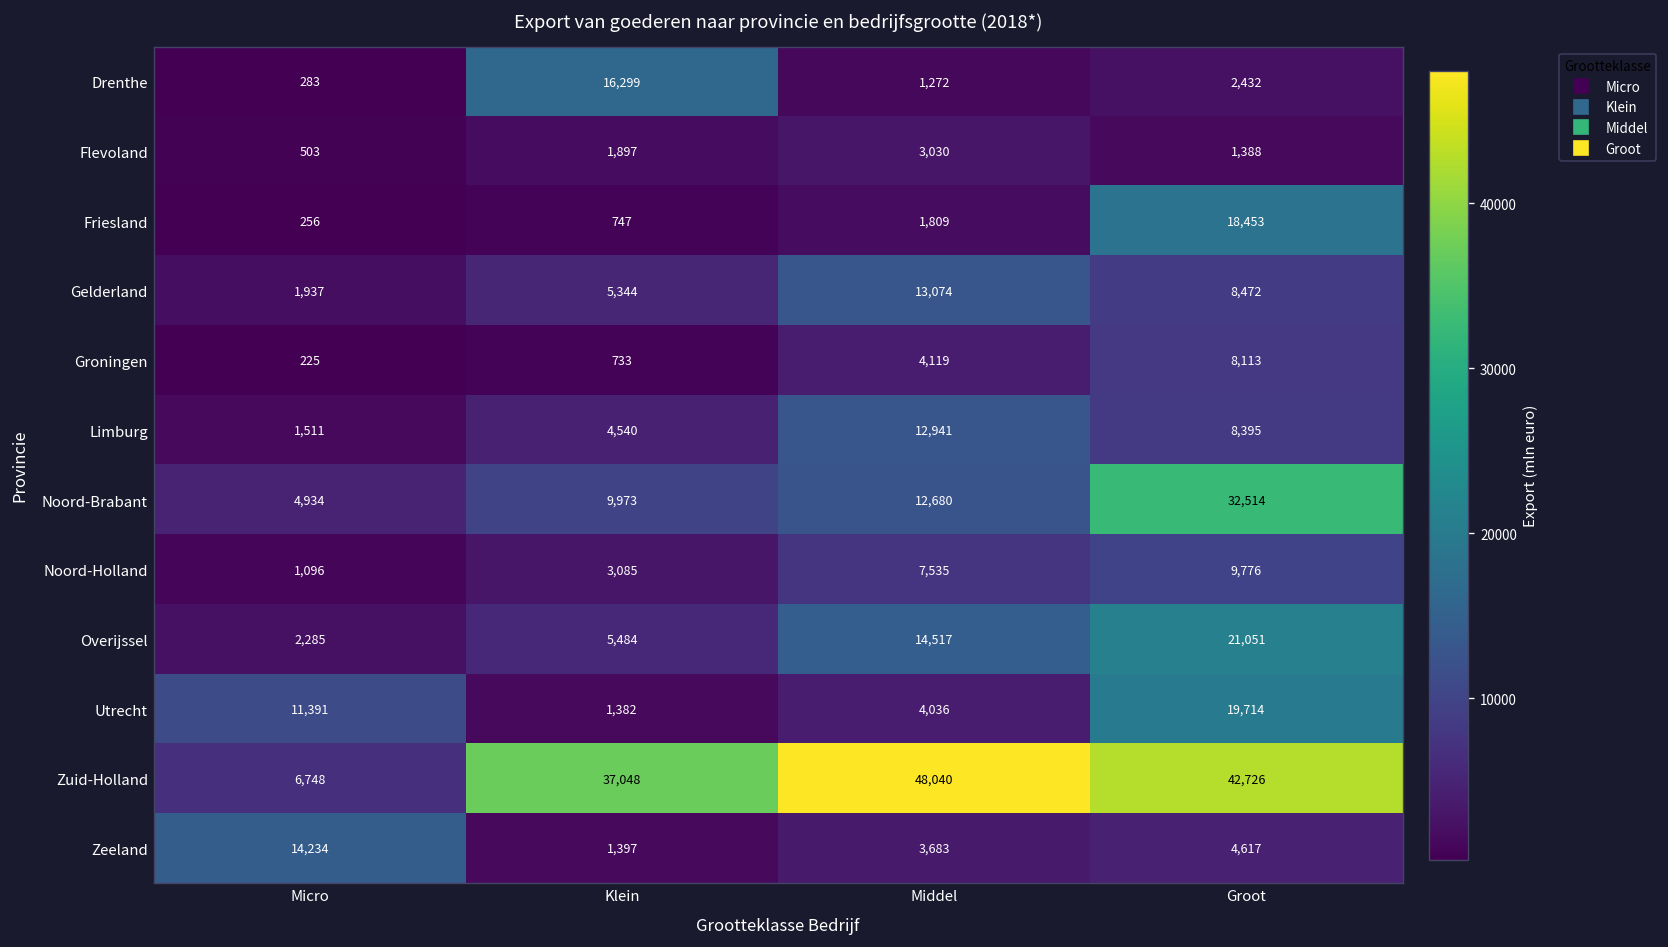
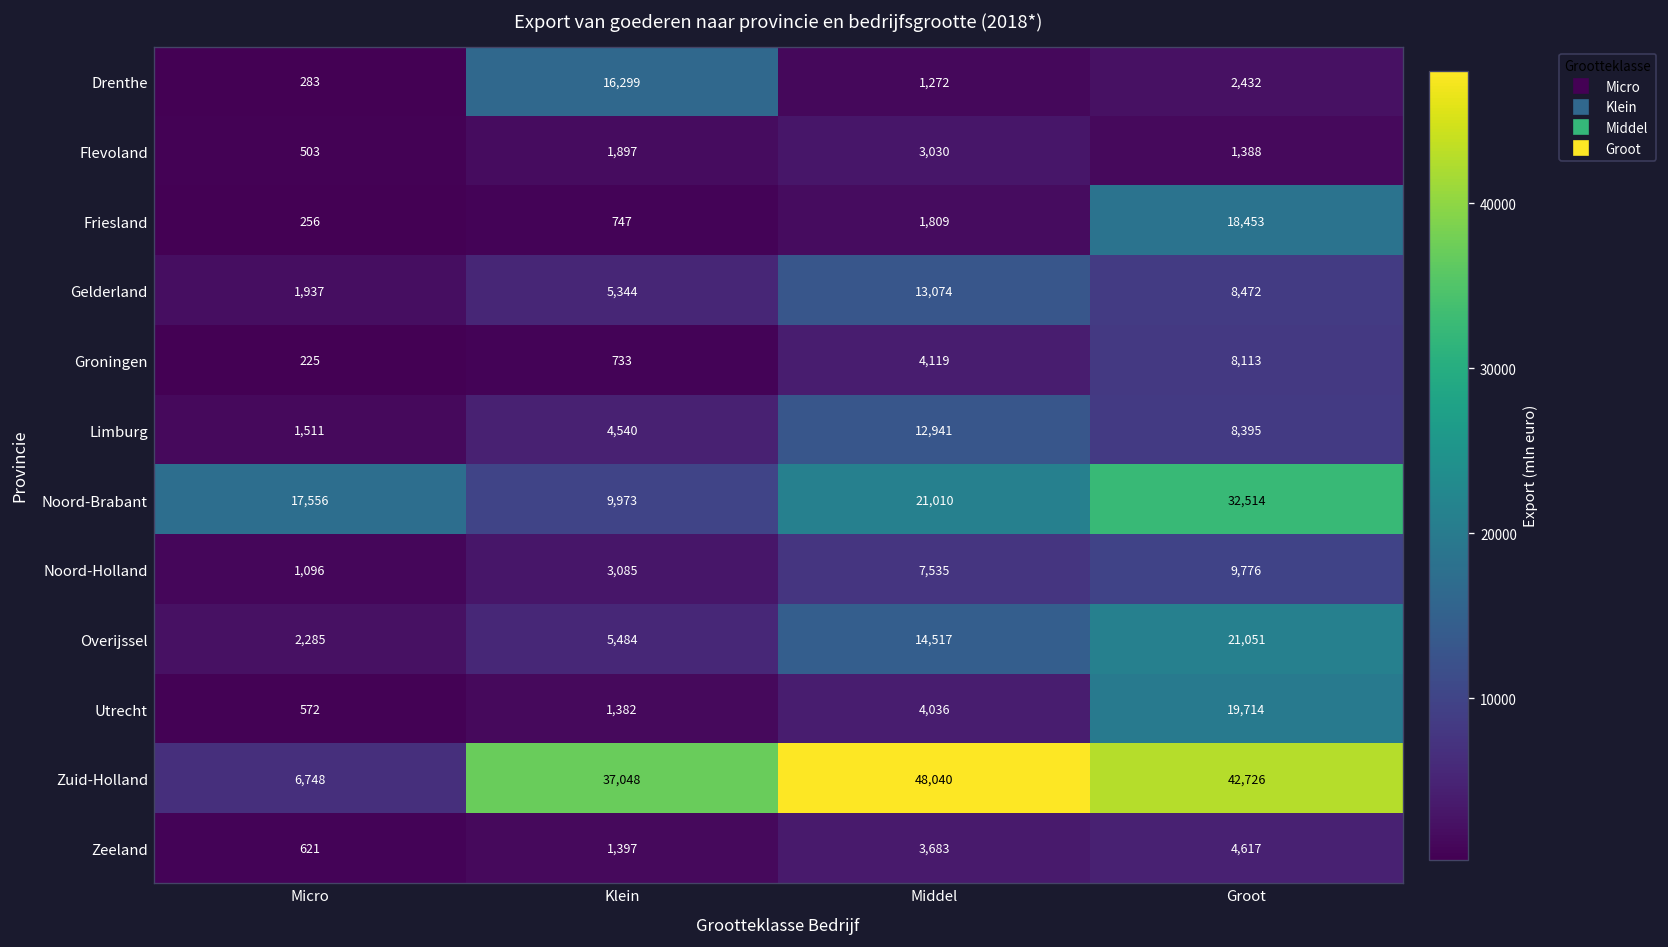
  {
    "Drenthe": {
      "Micro": "283",
      "Klein": "16,299",
      "Middel": "1,272",
      "Groot": "2,432"
    },
    "Flevoland": {
      "Micro": "503",
      "Klein": "1,897",
      "Middel": "3,030",
      "Groot": "1,388"
    },
    "Friesland": {
      "Micro": "256",
      "Klein": "747",
      "Middel": "1,809",
      "Groot": "18,453"
    },
    "Gelderland": {
      "Micro": "1,937",
      "Klein": "5,344",
      "Middel": "13,074",
      "Groot": "8,472"
    },
    "Groningen": {
      "Micro": "225",
      "Klein": "733",
      "Middel": "4,119",
      "Groot": "8,113"
    },
    "Limburg": {
      "Micro": "1,511",
      "Klein": "4,540",
      "Middel": "12,941",
      "Groot": "8,395"
    },
    "Noord-Brabant": {
-     "Micro": "4,934",
+     "Micro": "17,556",
      "Klein": "9,973",
-     "Middel": "12,680",
+     "Middel": "21,010",
      "Groot": "32,514"
    },
    "Noord-Holland": {
      "Micro": "1,096",
      "Klein": "3,085",
      "Middel": "7,535",
      "Groot": "9,776"
    },
    "Overijssel": {
      "Micro": "2,285",
      "Klein": "5,484",
      "Middel": "14,517",
      "Groot": "21,051"
    },
    "Utrecht": {
-     "Micro": "11,391",
+     "Micro": "572",
      "Klein": "1,382",
      "Middel": "4,036",
      "Groot": "19,714"
    },
    "Zuid-Holland": {
      "Micro": "6,748",
      "Klein": "37,048",
      "Middel": "48,040",
      "Groot": "42,726"
    },
    "Zeeland": {
-     "Micro": "14,234",
+     "Micro": "621",
      "Klein": "1,397",
      "Middel": "3,683",
      "Groot": "4,617"
    }
  }
